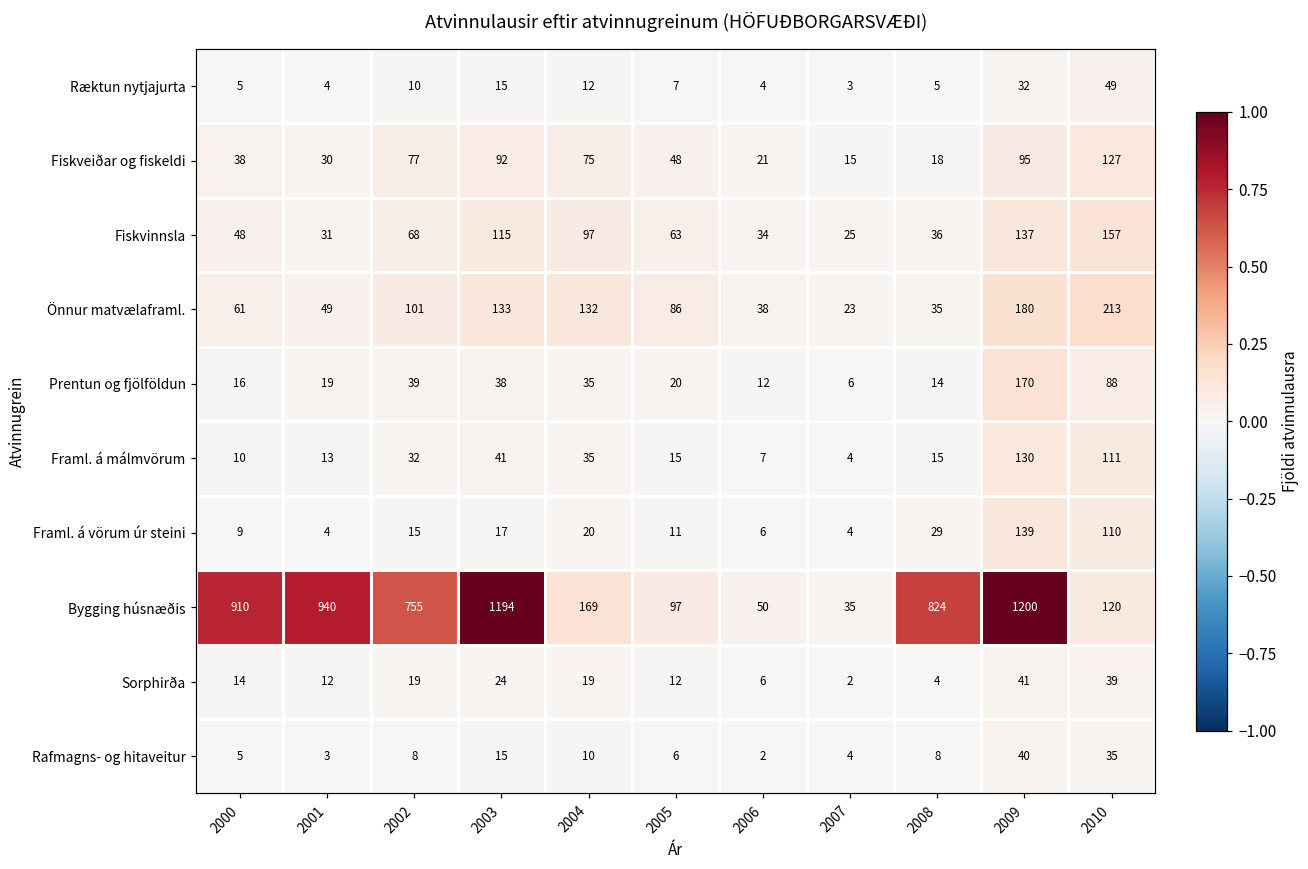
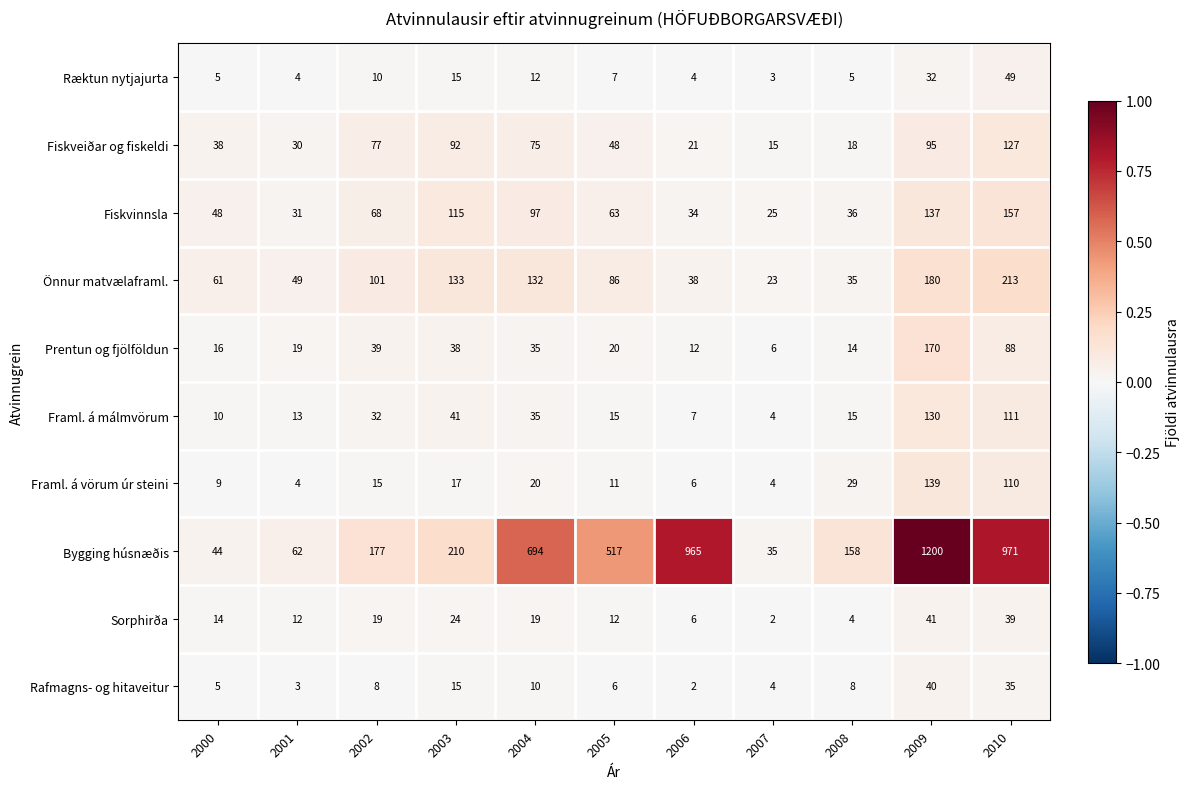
  {
    "Ræktun nytjajurta": {
      "2000": 5,
      "2001": 4,
      "2002": 10,
      "2003": 15,
      "2004": 12,
      "2005": 7,
      "2006": 4,
      "2007": 3,
      "2008": 5,
      "2009": 32,
      "2010": 49
    },
    "Fiskveiðar og fiskeldi": {
      "2000": 38,
      "2001": 30,
      "2002": 77,
      "2003": 92,
      "2004": 75,
      "2005": 48,
      "2006": 21,
      "2007": 15,
      "2008": 18,
      "2009": 95,
      "2010": 127
    },
    "Fiskvinnsla": {
      "2000": 48,
      "2001": 31,
      "2002": 68,
      "2003": 115,
      "2004": 97,
      "2005": 63,
      "2006": 34,
      "2007": 25,
      "2008": 36,
      "2009": 137,
      "2010": 157
    },
    "Önnur matvælaframl.": {
      "2000": 61,
      "2001": 49,
      "2002": 101,
      "2003": 133,
      "2004": 132,
      "2005": 86,
      "2006": 38,
      "2007": 23,
      "2008": 35,
      "2009": 180,
      "2010": 213
    },
    "Prentun og fjölföldun": {
      "2000": 16,
      "2001": 19,
      "2002": 39,
      "2003": 38,
      "2004": 35,
      "2005": 20,
      "2006": 12,
      "2007": 6,
      "2008": 14,
      "2009": 170,
      "2010": 88
    },
    "Framl. á málmvörum": {
      "2000": 10,
      "2001": 13,
      "2002": 32,
      "2003": 41,
      "2004": 35,
      "2005": 15,
      "2006": 7,
      "2007": 4,
      "2008": 15,
      "2009": 130,
      "2010": 111
    },
    "Framl. á vörum úr steini": {
      "2000": 9,
      "2001": 4,
      "2002": 15,
      "2003": 17,
      "2004": 20,
      "2005": 11,
      "2006": 6,
      "2007": 4,
      "2008": 29,
      "2009": 139,
      "2010": 110
    },
    "Bygging húsnæðis": {
-     "2000": 910,
-     "2001": 940,
-     "2002": 755,
-     "2003": 1194,
-     "2004": 169,
-     "2005": 97,
-     "2006": 50,
+     "2000": 44,
+     "2001": 62,
+     "2002": 177,
+     "2003": 210,
+     "2004": 694,
+     "2005": 517,
+     "2006": 965,
      "2007": 35,
-     "2008": 824,
+     "2008": 158,
      "2009": 1200,
-     "2010": 120
+     "2010": 971
    },
    "Sorphirða": {
      "2000": 14,
      "2001": 12,
      "2002": 19,
      "2003": 24,
      "2004": 19,
      "2005": 12,
      "2006": 6,
      "2007": 2,
      "2008": 4,
      "2009": 41,
      "2010": 39
    },
    "Rafmagns- og hitaveitur": {
      "2000": 5,
      "2001": 3,
      "2002": 8,
      "2003": 15,
      "2004": 10,
      "2005": 6,
      "2006": 2,
      "2007": 4,
      "2008": 8,
      "2009": 40,
      "2010": 35
    }
  }
